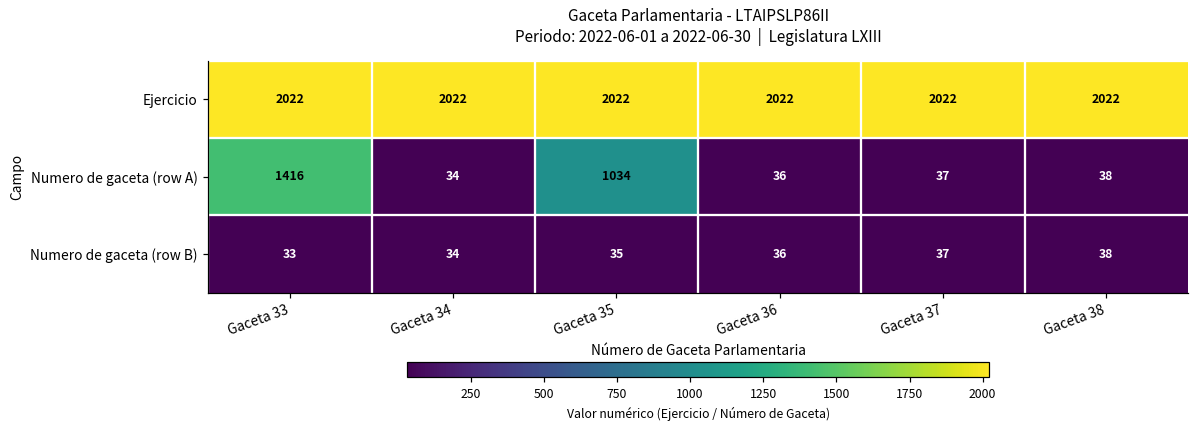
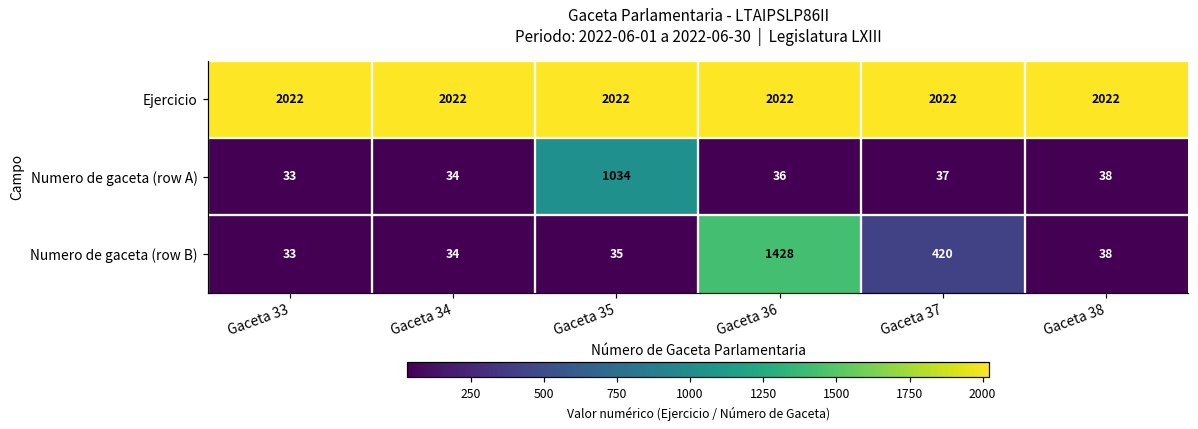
  {
    "Ejercicio": {
      "Gaceta 33": 2022,
      "Gaceta 34": 2022,
      "Gaceta 35": 2022,
      "Gaceta 36": 2022,
      "Gaceta 37": 2022,
      "Gaceta 38": 2022
    },
    "Numero de gaceta (row A)": {
-     "Gaceta 33": 1416,
+     "Gaceta 33": 33,
      "Gaceta 34": 34,
      "Gaceta 35": 1034,
      "Gaceta 36": 36,
      "Gaceta 37": 37,
      "Gaceta 38": 38
    },
    "Numero de gaceta (row B)": {
      "Gaceta 33": 33,
      "Gaceta 34": 34,
      "Gaceta 35": 35,
-     "Gaceta 36": 36,
-     "Gaceta 37": 37,
+     "Gaceta 36": 1428,
+     "Gaceta 37": 420,
      "Gaceta 38": 38
    }
  }
